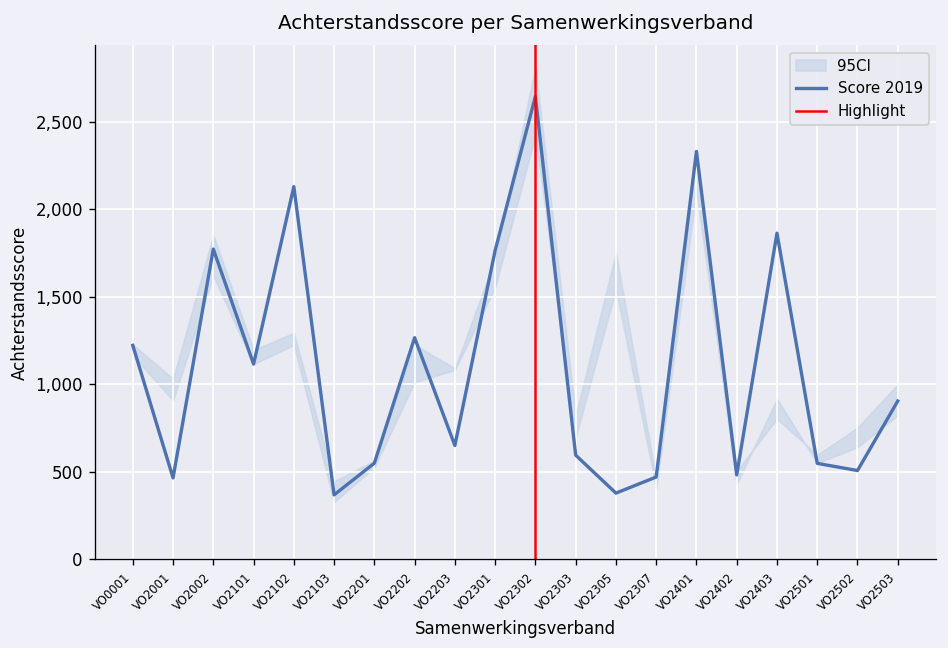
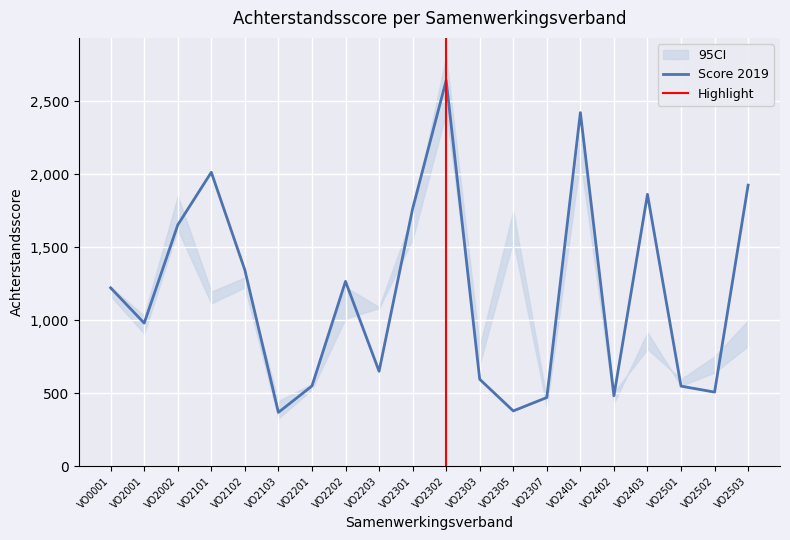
  {
    "Score 2019": {
-     "VO2001": "470",
-     "VO2002": "1,770",
-     "VO2101": "1,120",
-     "VO2102": "2,130",
+     "VO2001": "980",
+     "VO2002": "1,650",
+     "VO2101": "2,010",
+     "VO2102": "1,340",
      "VO2103": "370",
      "VO2202": "1,270",
      "VO2203": "650",
      "VO2301": "1,760",
      "VO2302": "2,640",
      "VO2303": "600",
      "VO2305": "380",
-     "VO2401": "2,330",
+     "VO2401": "2,420",
      "VO2402": "480",
      "VO2403": "1,860",
      "VO2501": "550",
      "VO2502": "510",
-     "VO2503": "900"
+     "VO2503": "1,930"
    }
  }
